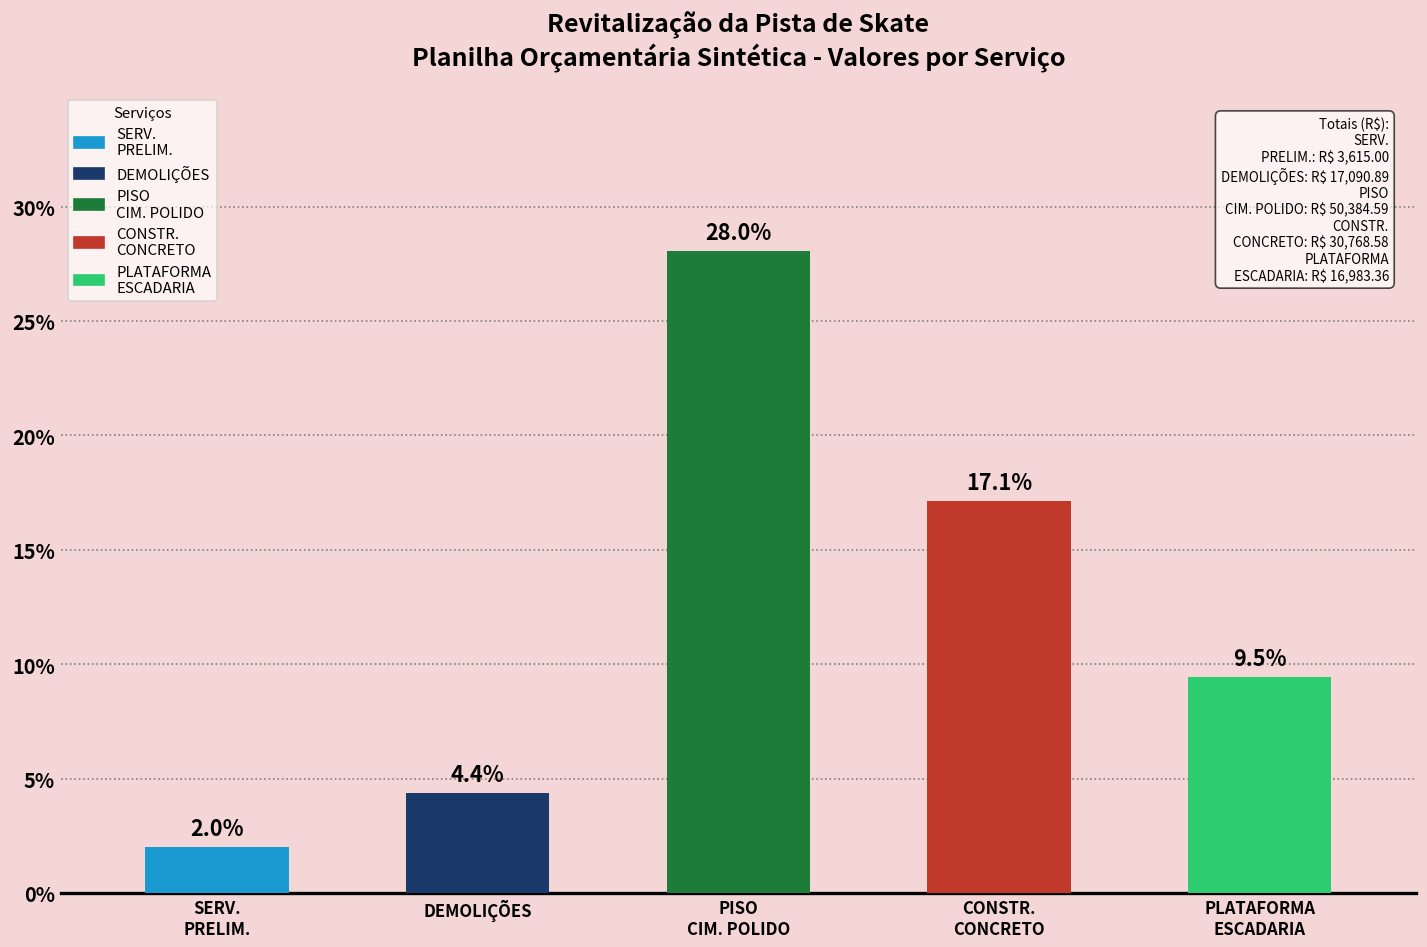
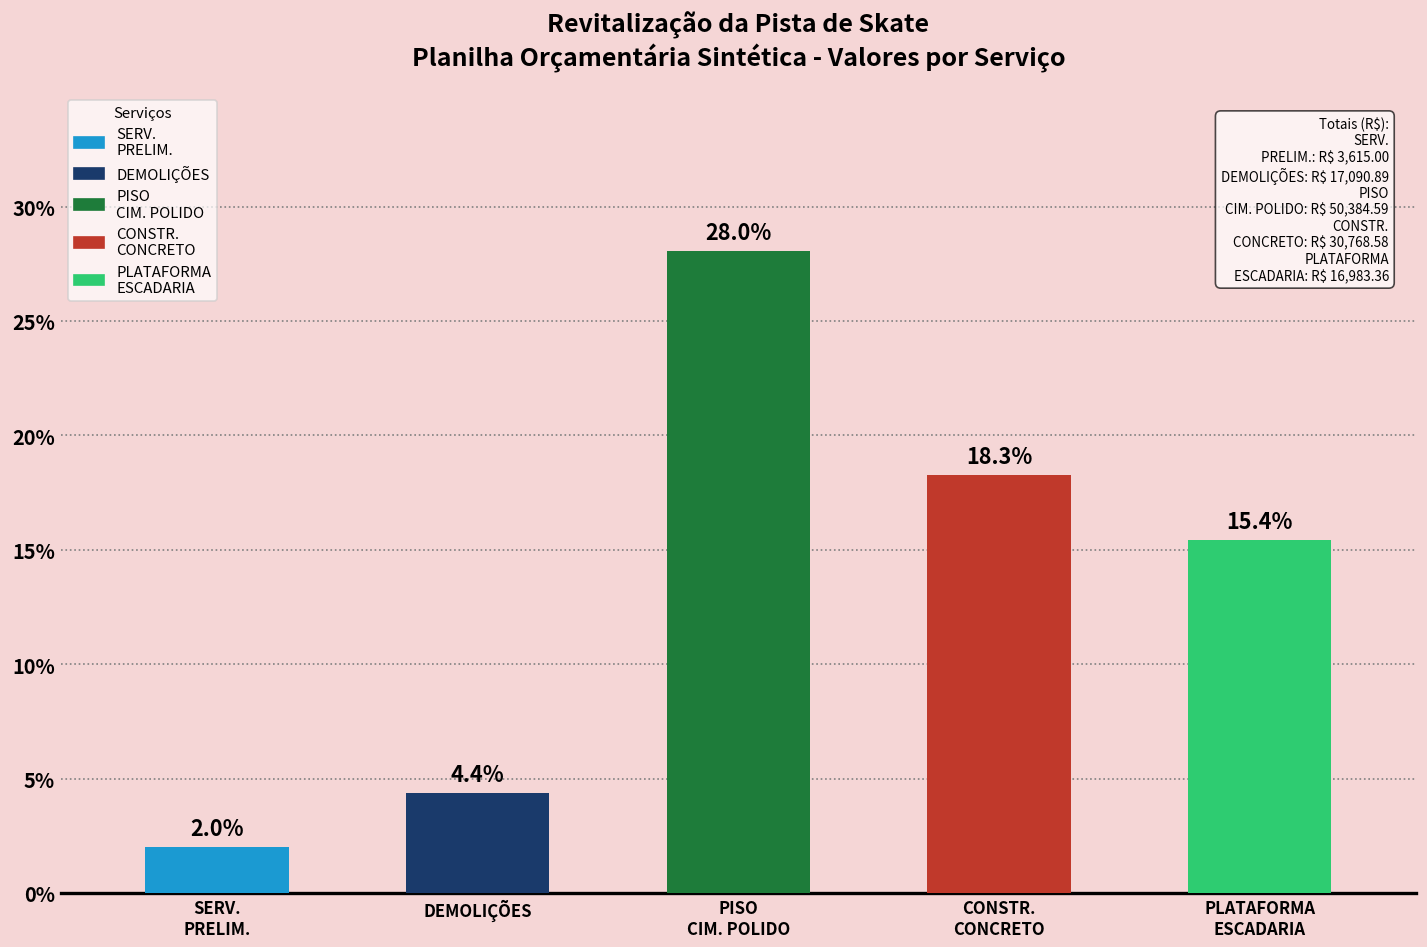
  {
    "SERV. PRELIM.": "2.0%",
    "DEMOLIÇÕES": "4.4%",
    "PISO CIM. POLIDO": "28.0%",
-   "CONSTR. CONCRETO": "17.1%",
-   "PLATAFORMA ESCADARIA": "9.5%"
+   "CONSTR. CONCRETO": "18.3%",
+   "PLATAFORMA ESCADARIA": "15.4%"
  }
